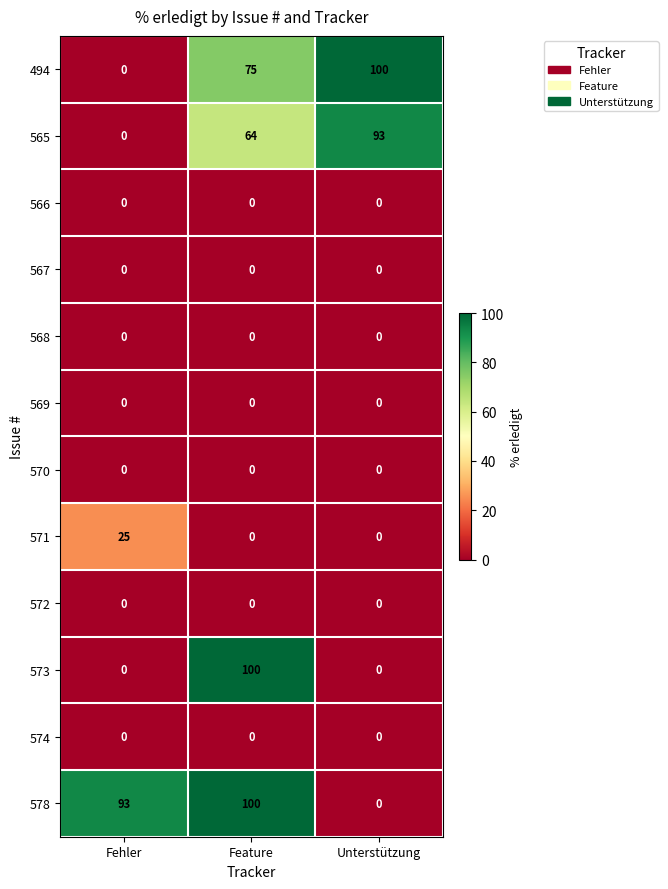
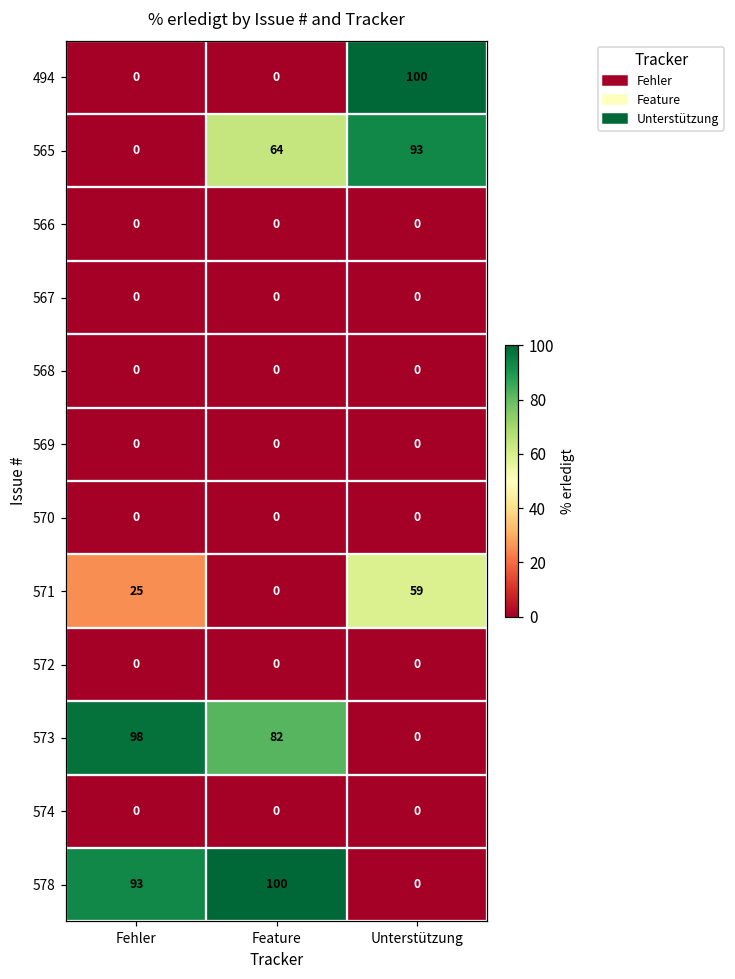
  {
    "494": {
      "Fehler": 0,
-     "Feature": 75,
+     "Feature": 0,
      "Unterstützung": 100
    },
    "565": {
      "Fehler": 0,
      "Feature": 64,
      "Unterstützung": 93
    },
    "566": {
      "Fehler": 0,
      "Feature": 0,
      "Unterstützung": 0
    },
    "567": {
      "Fehler": 0,
      "Feature": 0,
      "Unterstützung": 0
    },
    "568": {
      "Fehler": 0,
      "Feature": 0,
      "Unterstützung": 0
    },
    "569": {
      "Fehler": 0,
      "Feature": 0,
      "Unterstützung": 0
    },
    "570": {
      "Fehler": 0,
      "Feature": 0,
      "Unterstützung": 0
    },
    "571": {
      "Fehler": 25,
      "Feature": 0,
-     "Unterstützung": 0
+     "Unterstützung": 59
    },
    "572": {
      "Fehler": 0,
      "Feature": 0,
      "Unterstützung": 0
    },
    "573": {
-     "Fehler": 0,
-     "Feature": 100,
+     "Fehler": 98,
+     "Feature": 82,
      "Unterstützung": 0
    },
    "574": {
      "Fehler": 0,
      "Feature": 0,
      "Unterstützung": 0
    },
    "578": {
      "Fehler": 93,
      "Feature": 100,
      "Unterstützung": 0
    }
  }
